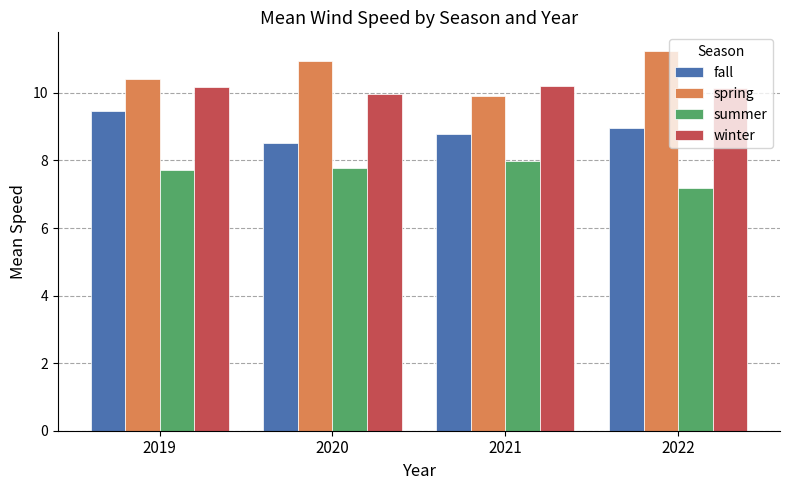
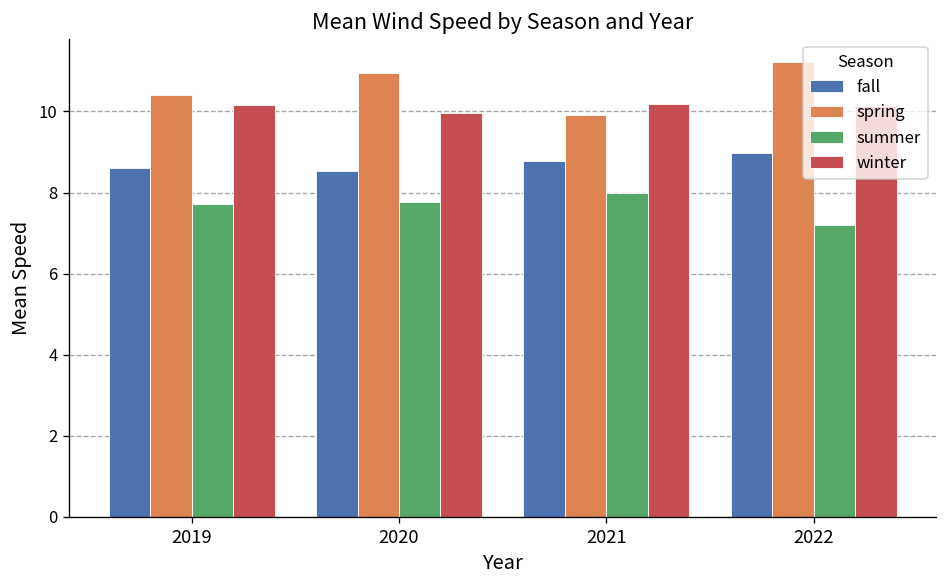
  {
    "fall": {
-     "2019": 9.4,
+     "2019": 8.6,
      "2020": 8.5,
      "2021": 8.8,
      "2022": 9.0
    },
    "summer": {
      "2019": 7.7,
      "2020": 7.8,
      "2021": 8.0,
      "2022": 7.2
    }
  }
